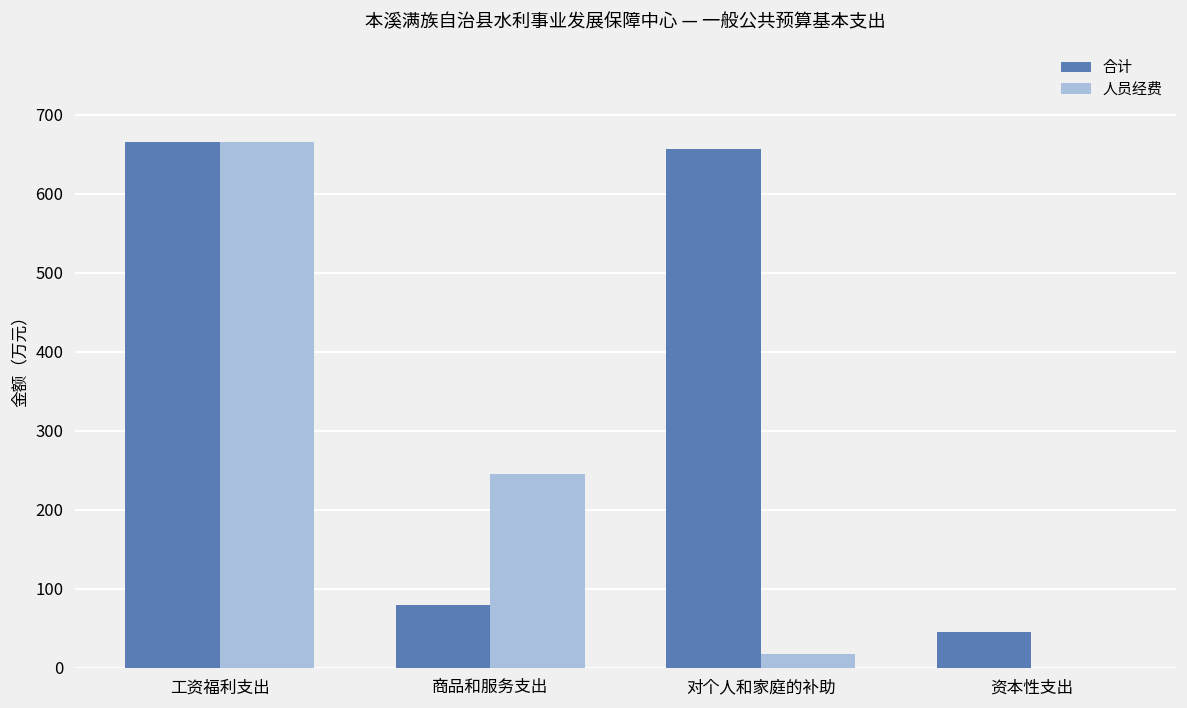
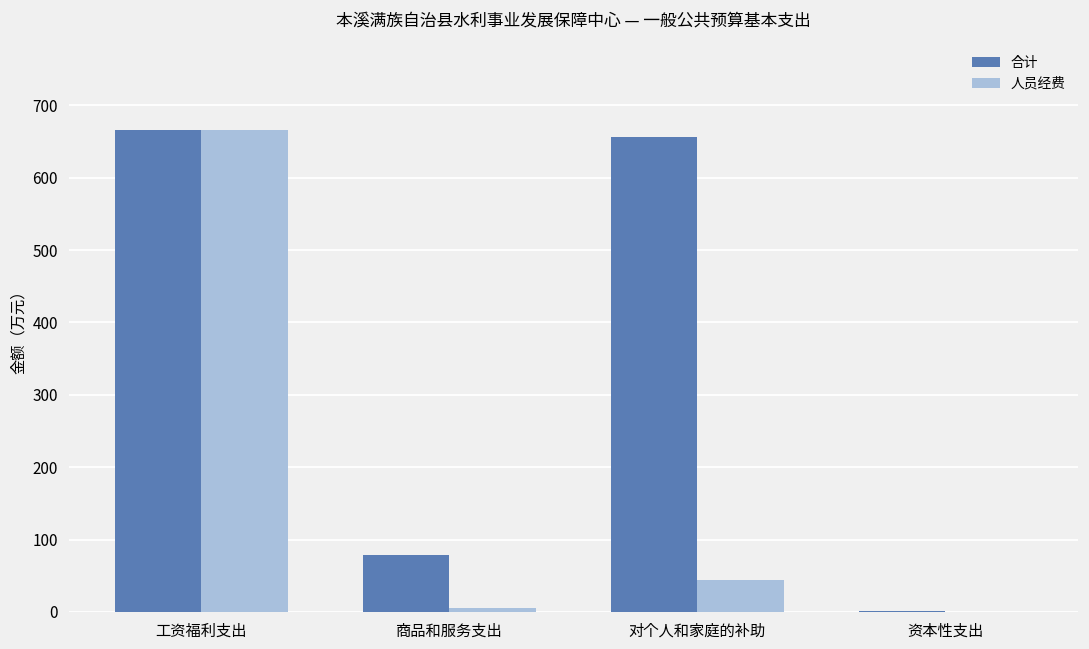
  {
    "合计": {
      "工资福利支出": 670,
      "商品和服务支出": 80,
      "对个人和家庭的补助": 660,
-     "资本性支出": 50
+     "资本性支出": 0
    },
    "人员经费": {
      "工资福利支出": 670,
-     "商品和服务支出": 250,
-     "对个人和家庭的补助": 20,
+     "商品和服务支出": 10,
+     "对个人和家庭的补助": 40,
      "资本性支出": 0
    }
  }
